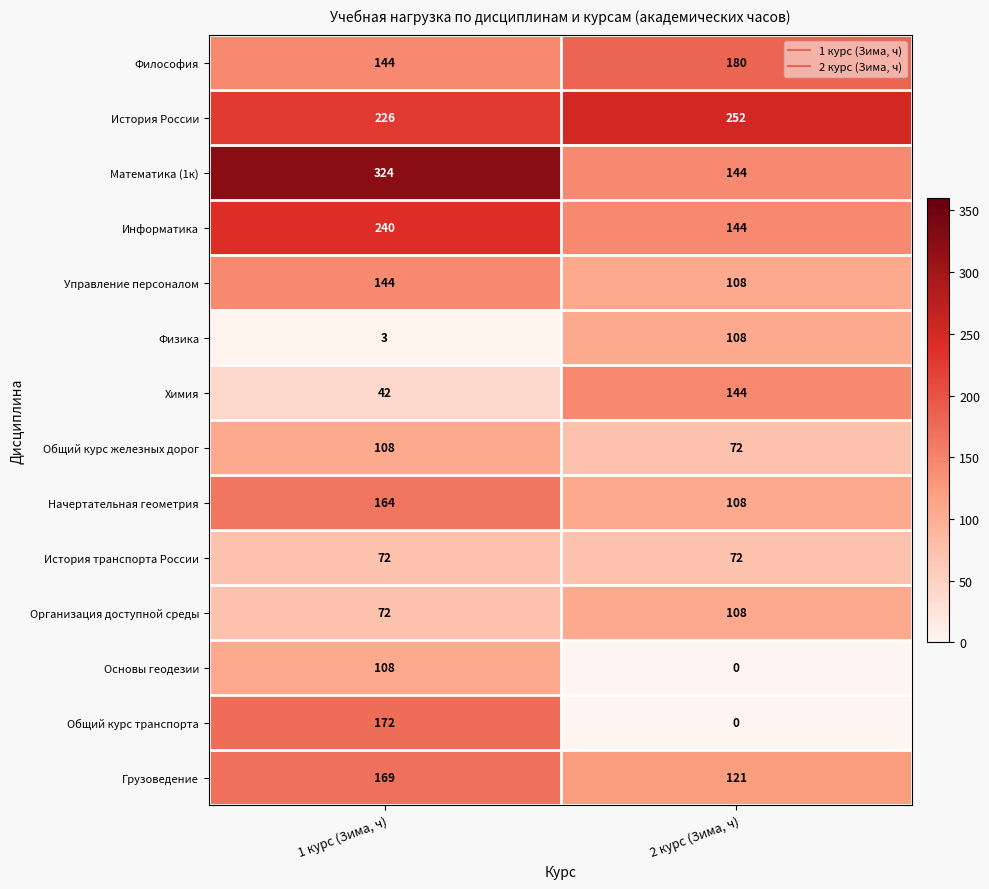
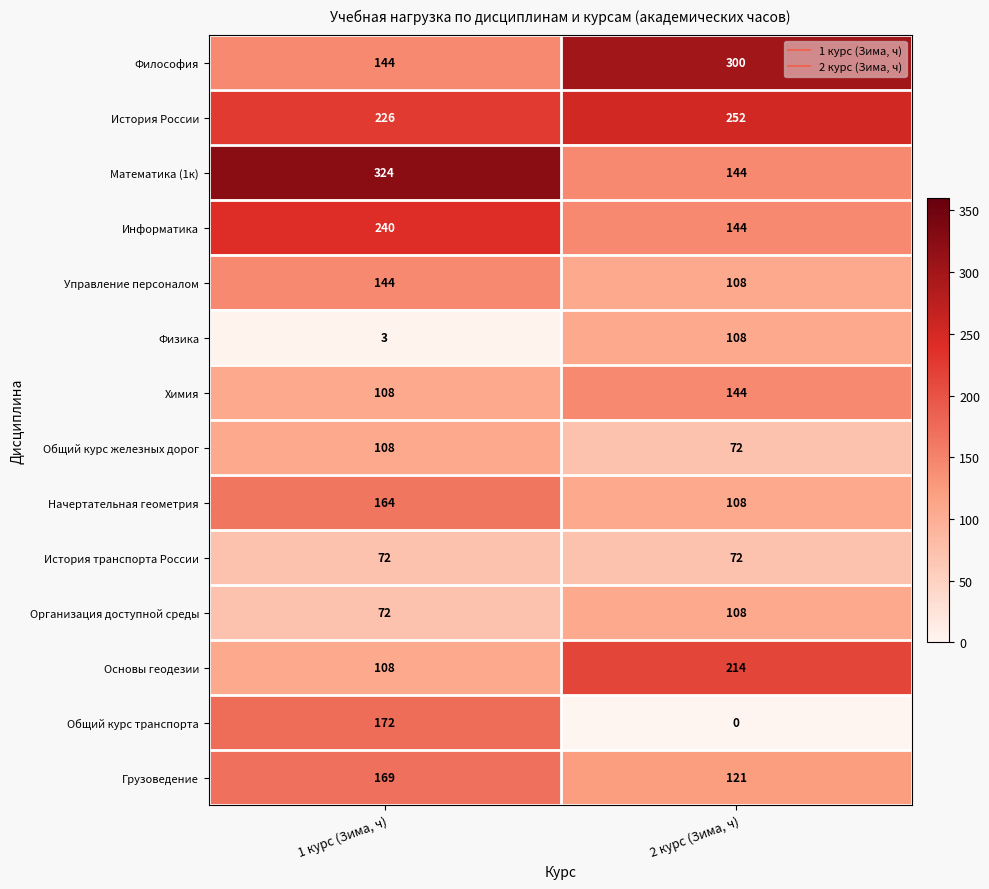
  {
    "Философия": {
      "1 курс (Зима, ч)": 144,
-     "2 курс (Зима, ч)": 180
+     "2 курс (Зима, ч)": 300
    },
    "История России": {
      "1 курс (Зима, ч)": 226,
      "2 курс (Зима, ч)": 252
    },
    "Математика (1к)": {
      "1 курс (Зима, ч)": 324,
      "2 курс (Зима, ч)": 144
    },
    "Информатика": {
      "1 курс (Зима, ч)": 240,
      "2 курс (Зима, ч)": 144
    },
    "Управление персоналом": {
      "1 курс (Зима, ч)": 144,
      "2 курс (Зима, ч)": 108
    },
    "Физика": {
      "1 курс (Зима, ч)": 3,
      "2 курс (Зима, ч)": 108
    },
    "Химия": {
-     "1 курс (Зима, ч)": 42,
+     "1 курс (Зима, ч)": 108,
      "2 курс (Зима, ч)": 144
    },
    "Общий курс железных дорог": {
      "1 курс (Зима, ч)": 108,
      "2 курс (Зима, ч)": 72
    },
    "Начертательная геометрия": {
      "1 курс (Зима, ч)": 164,
      "2 курс (Зима, ч)": 108
    },
    "История транспорта России": {
      "1 курс (Зима, ч)": 72,
      "2 курс (Зима, ч)": 72
    },
    "Организация доступной среды": {
      "1 курс (Зима, ч)": 72,
      "2 курс (Зима, ч)": 108
    },
    "Основы геодезии": {
      "1 курс (Зима, ч)": 108,
-     "2 курс (Зима, ч)": 0
+     "2 курс (Зима, ч)": 214
    },
    "Общий курс транспорта": {
      "1 курс (Зима, ч)": 172,
      "2 курс (Зима, ч)": 0
    },
    "Грузоведение": {
      "1 курс (Зима, ч)": 169,
      "2 курс (Зима, ч)": 121
    }
  }
